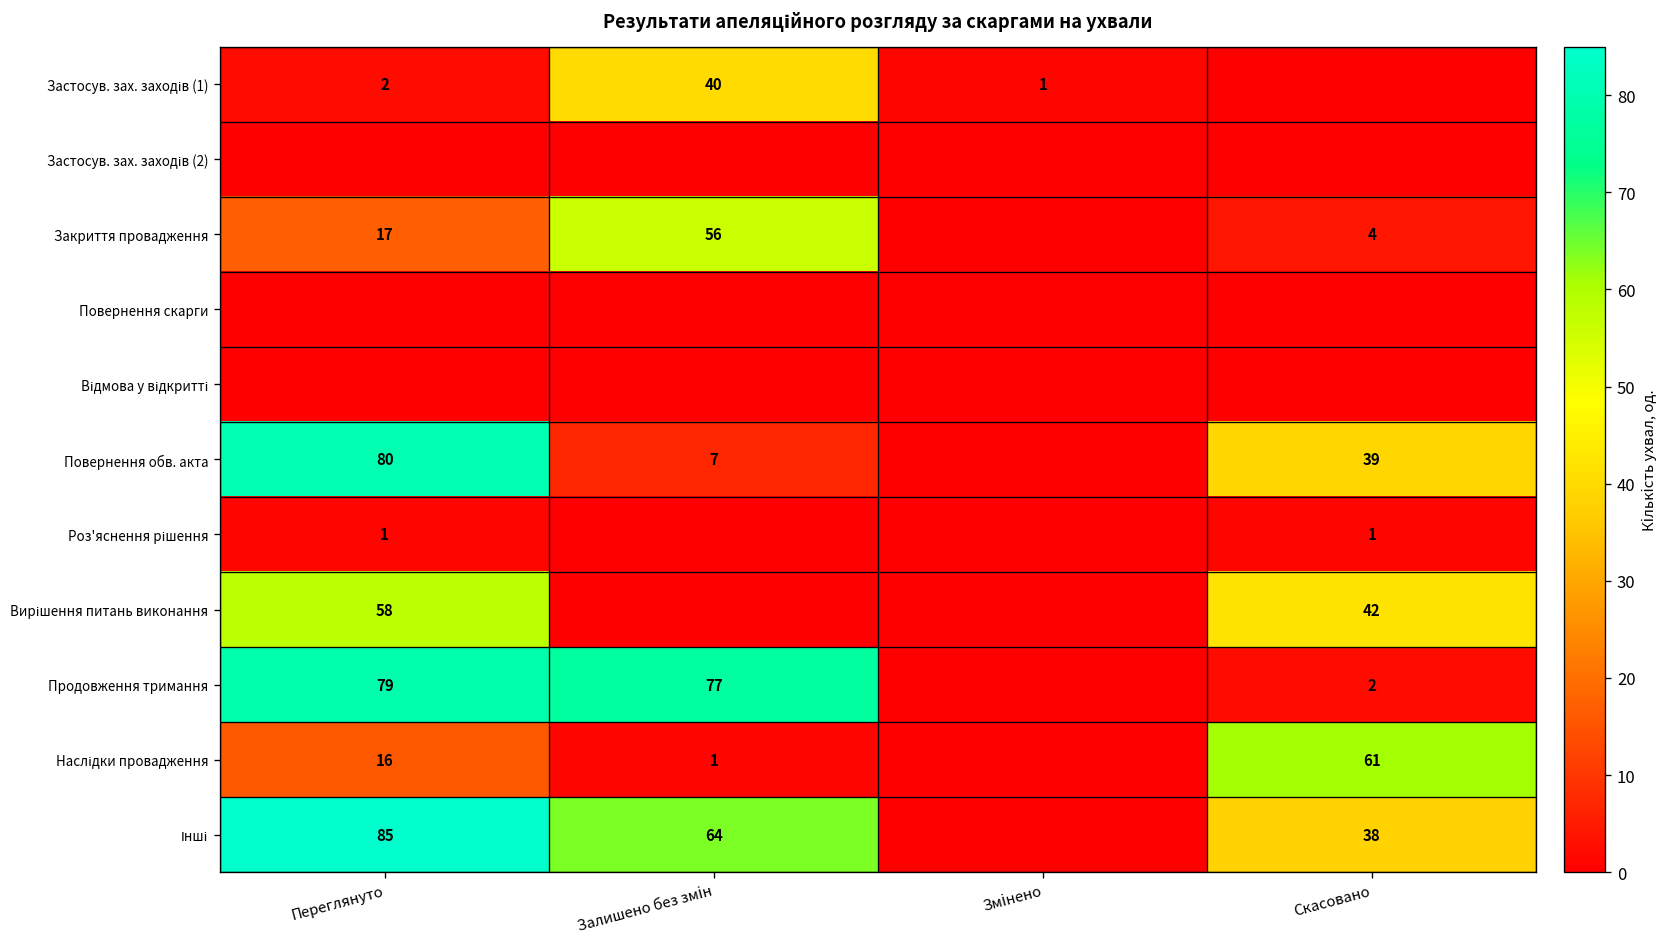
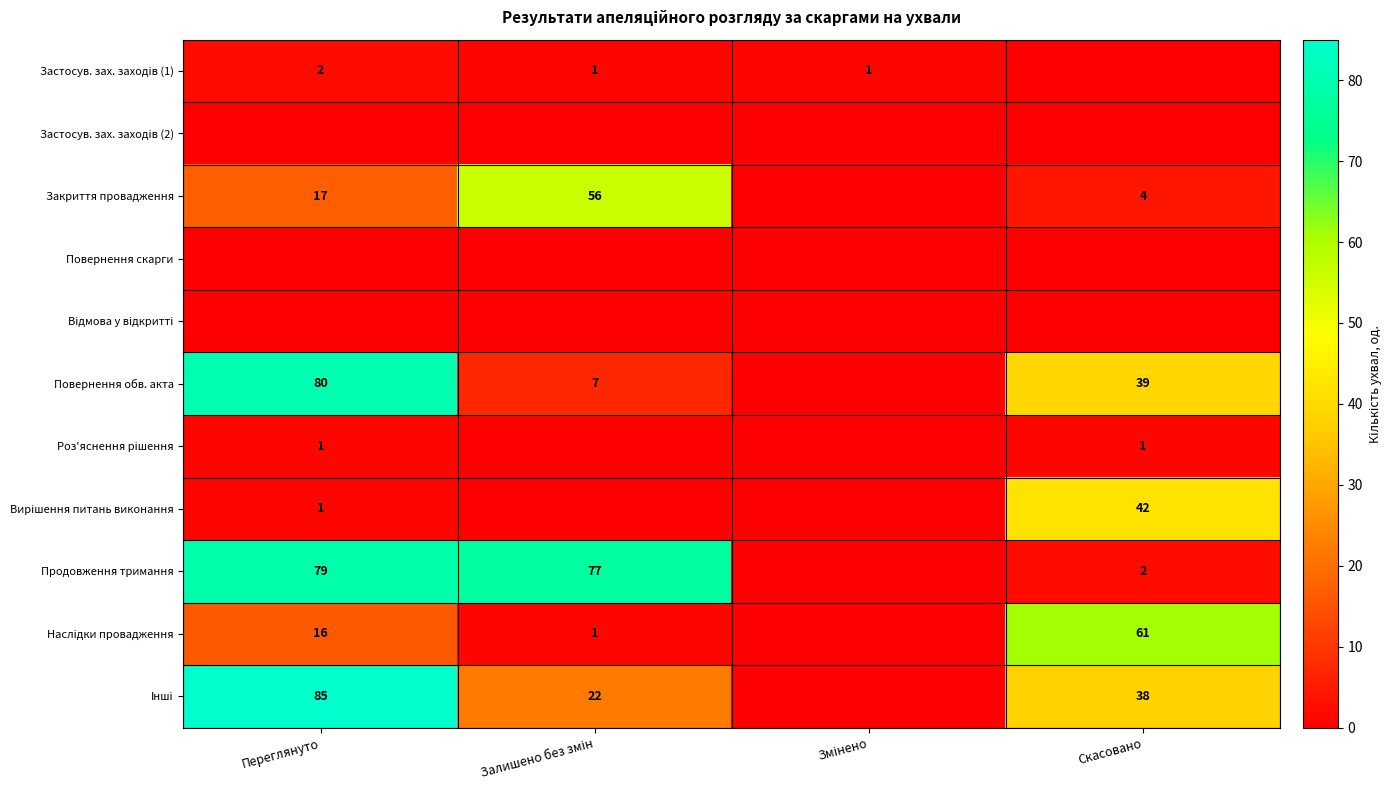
  {
    "Застосув. зах. заходів (1)": {
      "Переглянуто": 2,
-     "Залишено без змін": 40,
+     "Залишено без змін": 1,
      "Змінено": 1
    },
    "Закриття провадження": {
      "Переглянуто": 17,
      "Залишено без змін": 56,
      "Скасовано": 4
    },
    "Повернення обв. акта": {
      "Переглянуто": 80,
      "Залишено без змін": 7,
      "Скасовано": 39
    },
    "Роз'яснення рішення": {
      "Переглянуто": 1,
      "Скасовано": 1
    },
    "Вирішення питань виконання": {
-     "Переглянуто": 58,
+     "Переглянуто": 1,
      "Скасовано": 42
    },
    "Продовження тримання": {
      "Переглянуто": 79,
      "Залишено без змін": 77,
      "Скасовано": 2
    },
    "Наслідки провадження": {
      "Переглянуто": 16,
      "Залишено без змін": 1,
      "Скасовано": 61
    },
    "Інші": {
      "Переглянуто": 85,
-     "Залишено без змін": 64,
+     "Залишено без змін": 22,
      "Скасовано": 38
    }
  }
